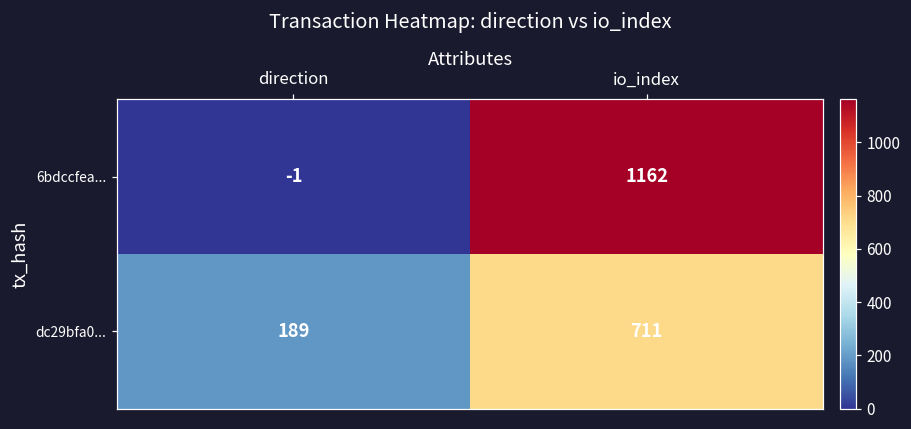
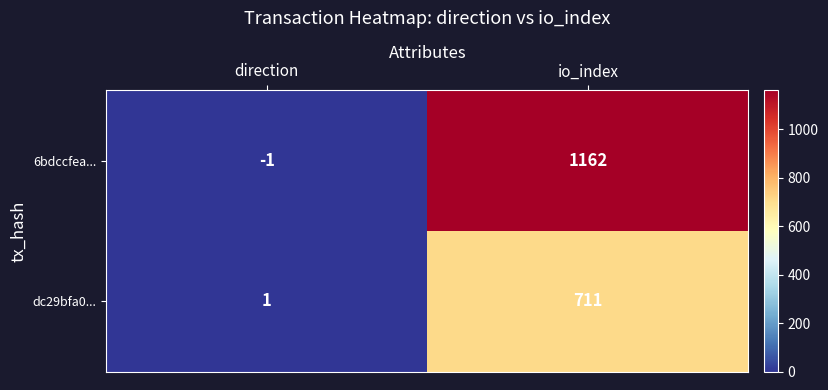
  {
    "6bdccfea...": {
      "direction": -1,
      "io_index": 1162
    },
    "dc29bfa0...": {
-     "direction": 189,
+     "direction": 1,
      "io_index": 711
    }
  }
